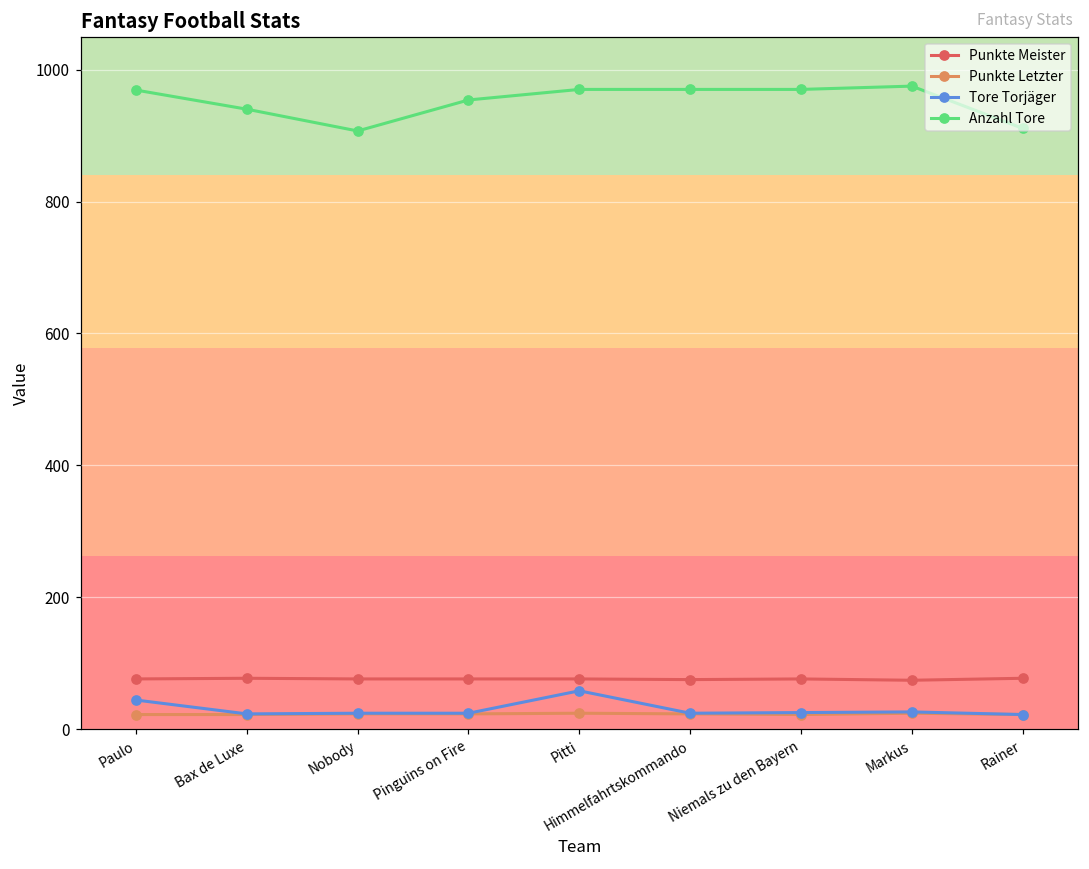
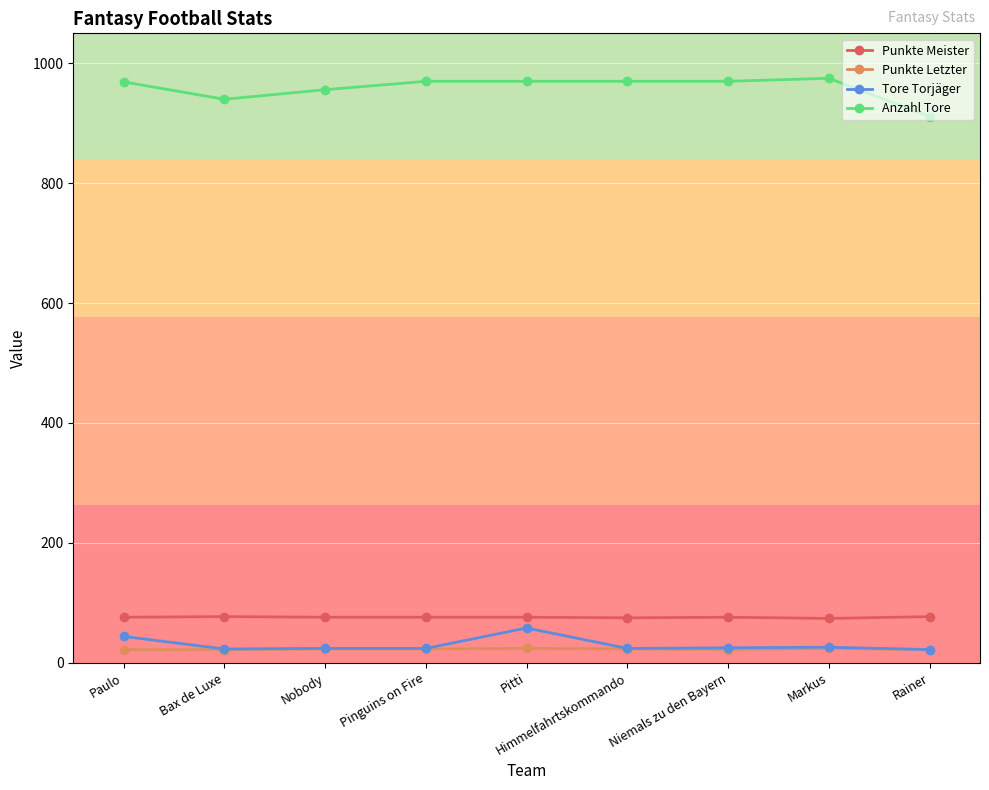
  {
    "Tore Torjäger": {
      "Paulo": 40,
      "Pitti": 60
    },
    "Anzahl Tore": {
      "Paulo": 970,
      "Bax de Luxe": 940,
-     "Nobody": 910,
-     "Pinguins on Fire": 950,
+     "Nobody": 960,
+     "Pinguins on Fire": 970,
      "Pitti": 970,
      "Himmelfahrtskommando": 970,
      "Niemals zu den Bayern": 970,
      "Markus": 980
    }
  }
